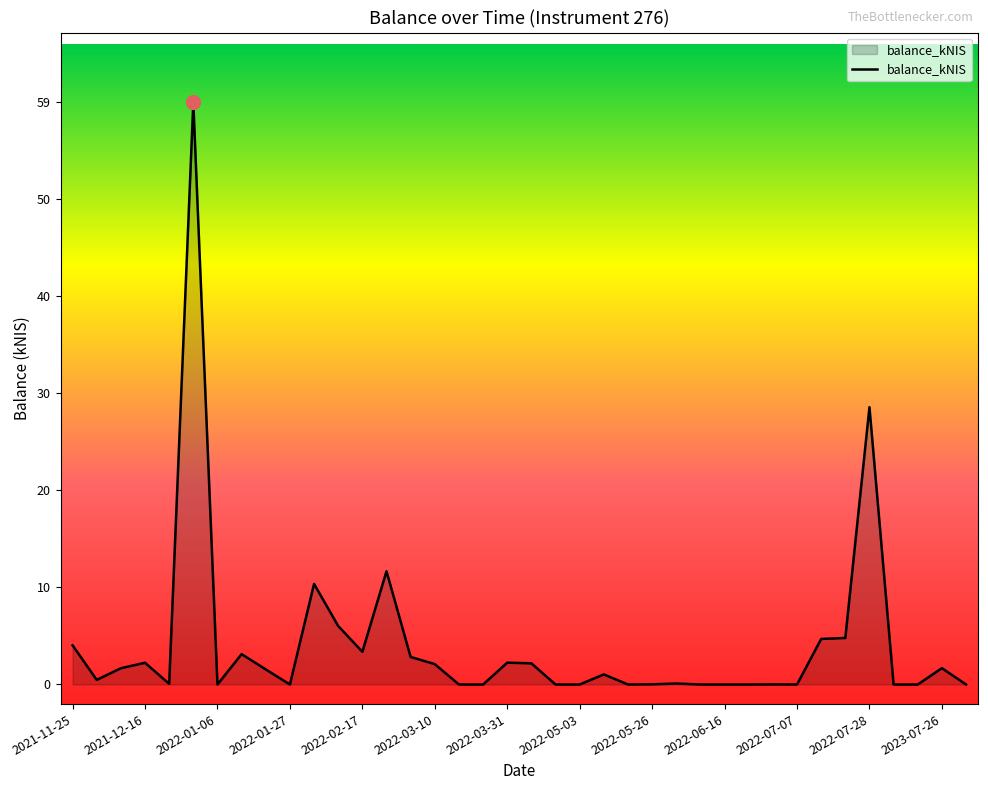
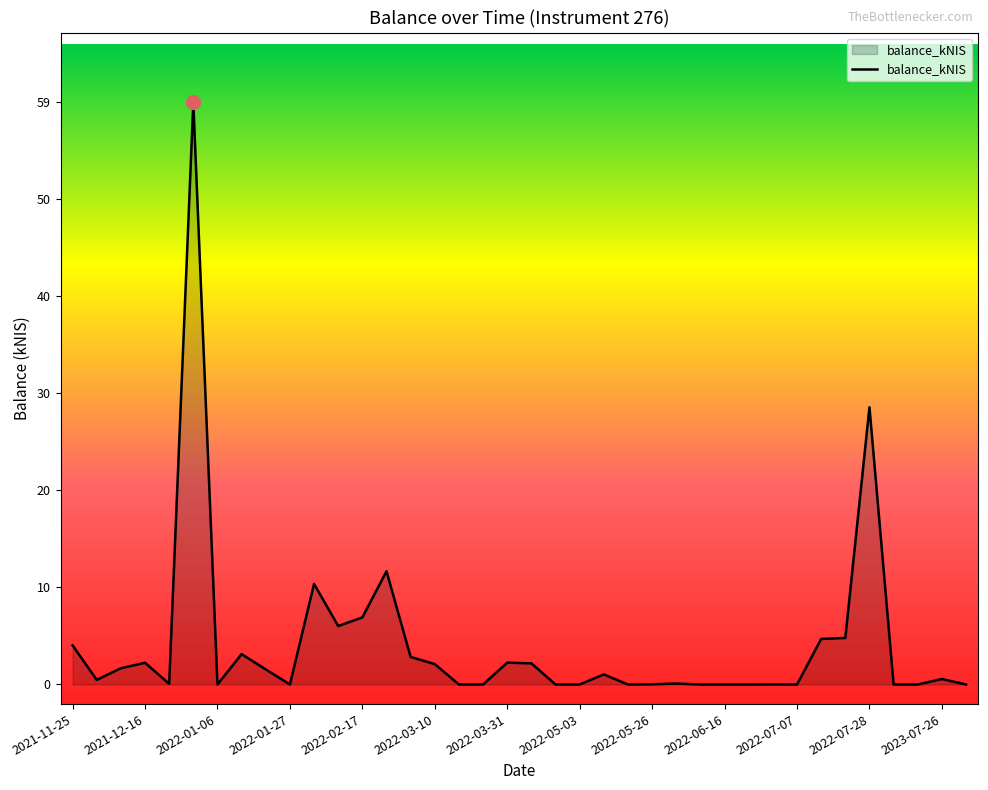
  {
    "balance_kNIS": {
      "2021-11-25": 4,
      "2021-12-16": 2,
      "2022-01-06": 0,
      "2022-01-27": 0,
-     "2022-02-17": 3,
+     "2022-02-17": 7,
      "2022-03-10": 2,
      "2022-03-31": 2,
      "2022-05-03": 0,
      "2022-05-26": 0,
      "2022-06-16": 0,
      "2022-07-07": 0,
      "2022-07-28": 28,
-     "2023-07-26": 2
+     "2023-07-26": 1
    }
  }
